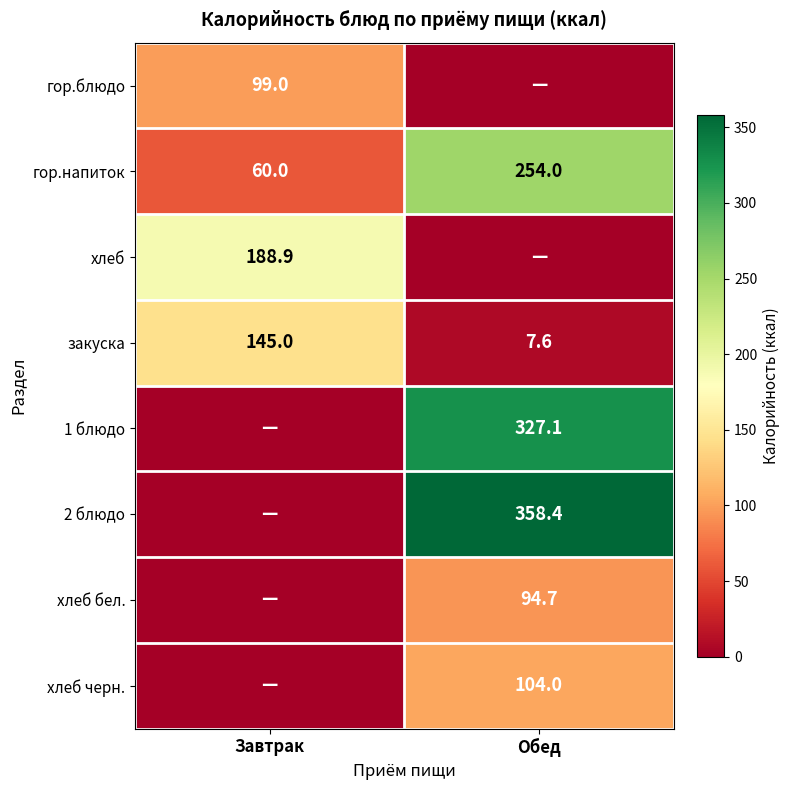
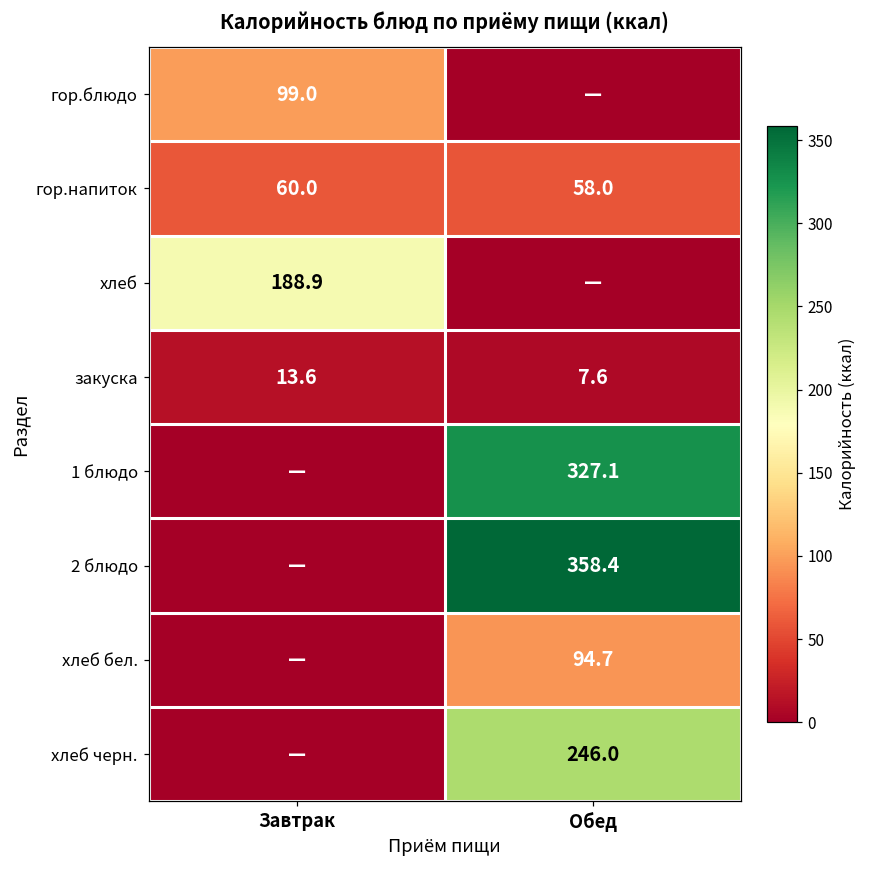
  {
    "гор.блюдо": {
      "Завтрак": 99.0
    },
    "гор.напиток": {
      "Завтрак": 60.0,
-     "Обед": 254.0
+     "Обед": 58.0
    },
    "хлеб": {
      "Завтрак": 188.9
    },
    "закуска": {
-     "Завтрак": 145.0,
+     "Завтрак": 13.6,
      "Обед": 7.6
    },
    "1 блюдо": {
      "Обед": 327.1
    },
    "2 блюдо": {
      "Обед": 358.4
    },
    "хлеб бел.": {
      "Обед": 94.7
    },
    "хлеб черн.": {
-     "Обед": 104.0
+     "Обед": 246.0
    }
  }
